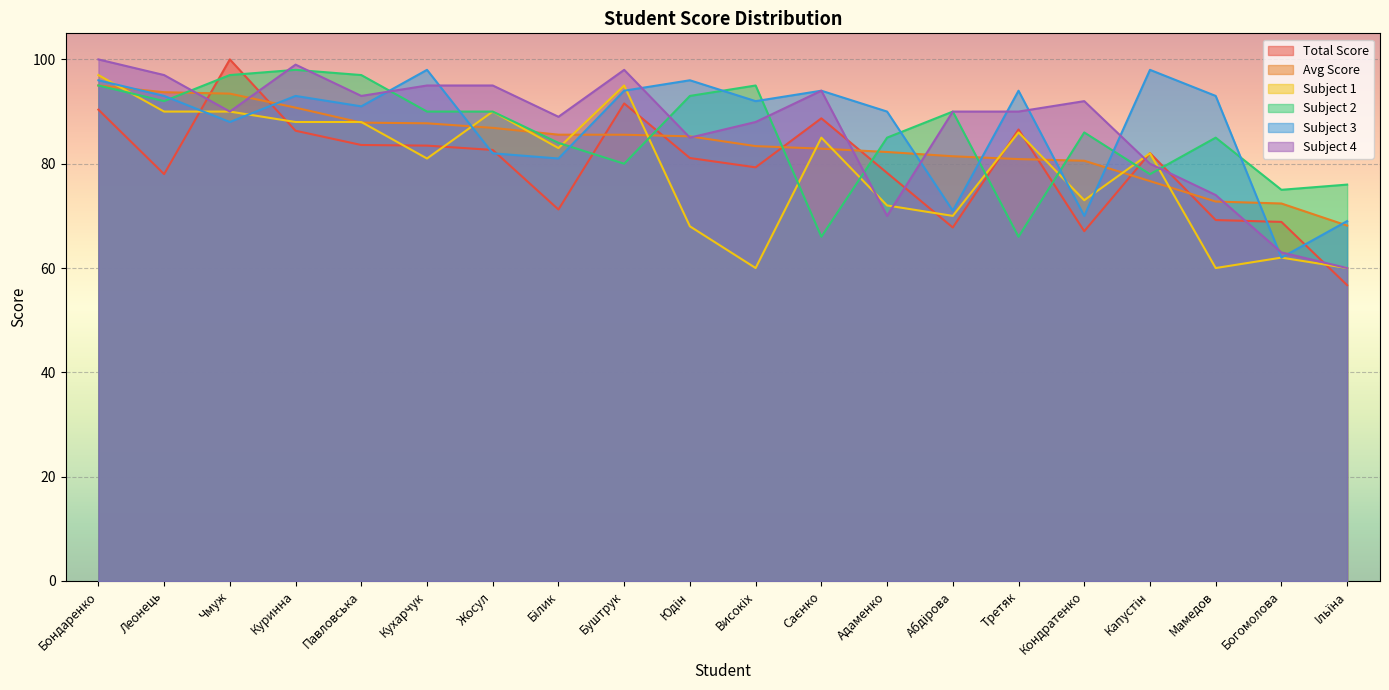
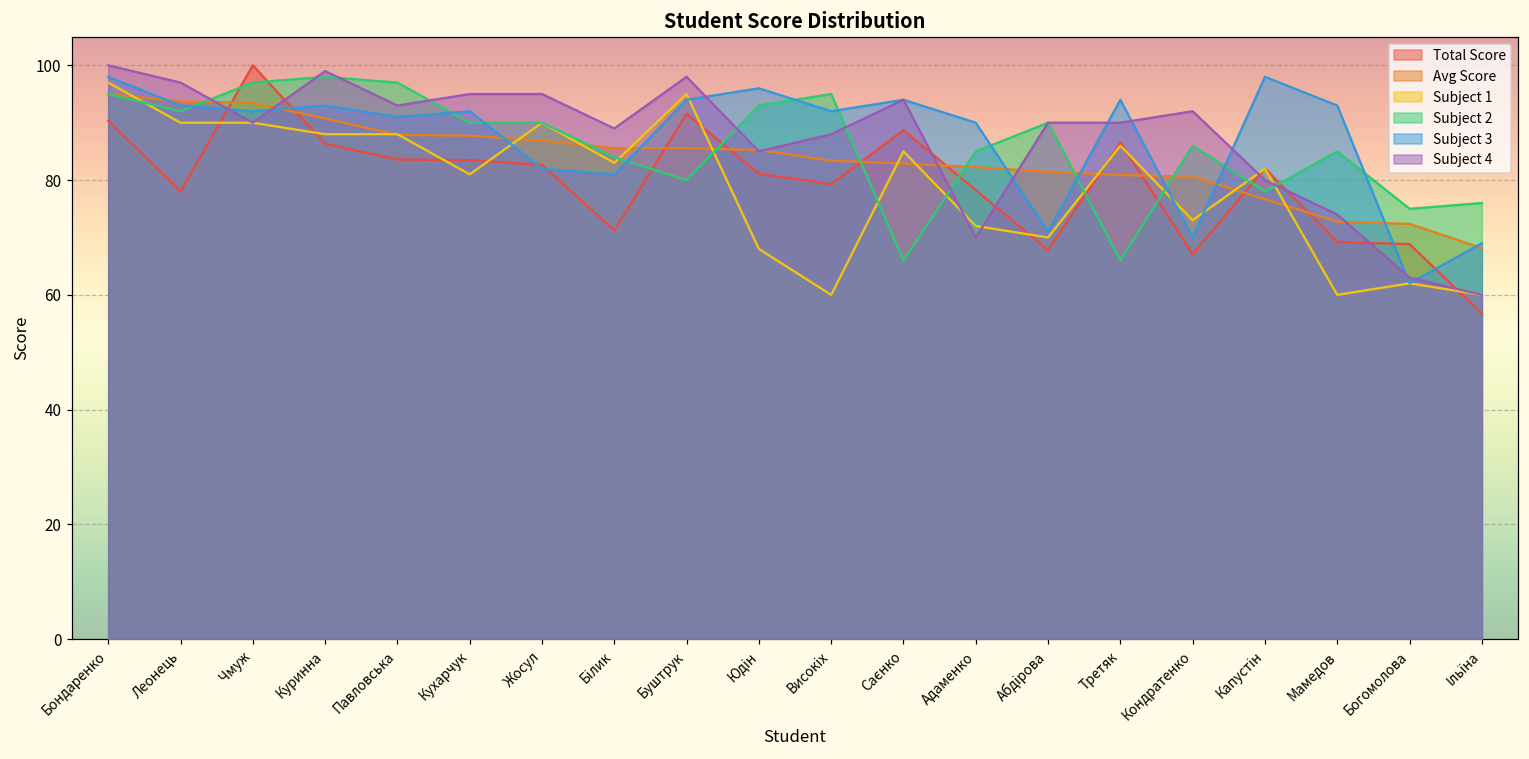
  {
    "Subject 2": {
      "Леонець": 92,
      "Чмуж": 97,
      "Куринна": 98,
      "Павловська": 97,
      "Кухарчук": 90,
      "Білик": 84,
      "Буштрук": 80,
      "Юдін": 93,
      "Високіх": 95,
      "Саєнко": 66,
      "Адаменко": 85,
      "Третяк": 66,
      "Кондратенко": 86,
      "Капустін": 78,
      "Мамедов": 85,
      "Богомолова": 75,
      "Ільїна": 76
    },
    "Subject 3": {
-     "Бондаренко": 96,
+     "Бондаренко": 98,
      "Леонець": 93,
-     "Чмуж": 88,
+     "Чмуж": 92,
      "Куринна": 93,
      "Павловська": 91,
-     "Кухарчук": 98,
+     "Кухарчук": 92,
      "Жосул": 82,
      "Білик": 81,
      "Буштрук": 94,
      "Юдін": 96,
      "Високіх": 92,
      "Адаменко": 90,
      "Абдірова": 71,
      "Третяк": 94,
      "Кондратенко": 70,
      "Капустін": 98,
      "Мамедов": 93,
      "Ільїна": 69
    },
    "Subject 4": {
      "Бондаренко": 100,
      "Леонець": 97,
      "Куринна": 99,
      "Павловська": 93,
      "Кухарчук": 95,
      "Жосул": 95,
      "Білик": 89,
      "Буштрук": 98,
      "Високіх": 88,
      "Адаменко": 70,
      "Третяк": 90,
      "Кондратенко": 92,
      "Капустін": 80,
      "Мамедов": 74,
      "Богомолова": 63
    }
  }
